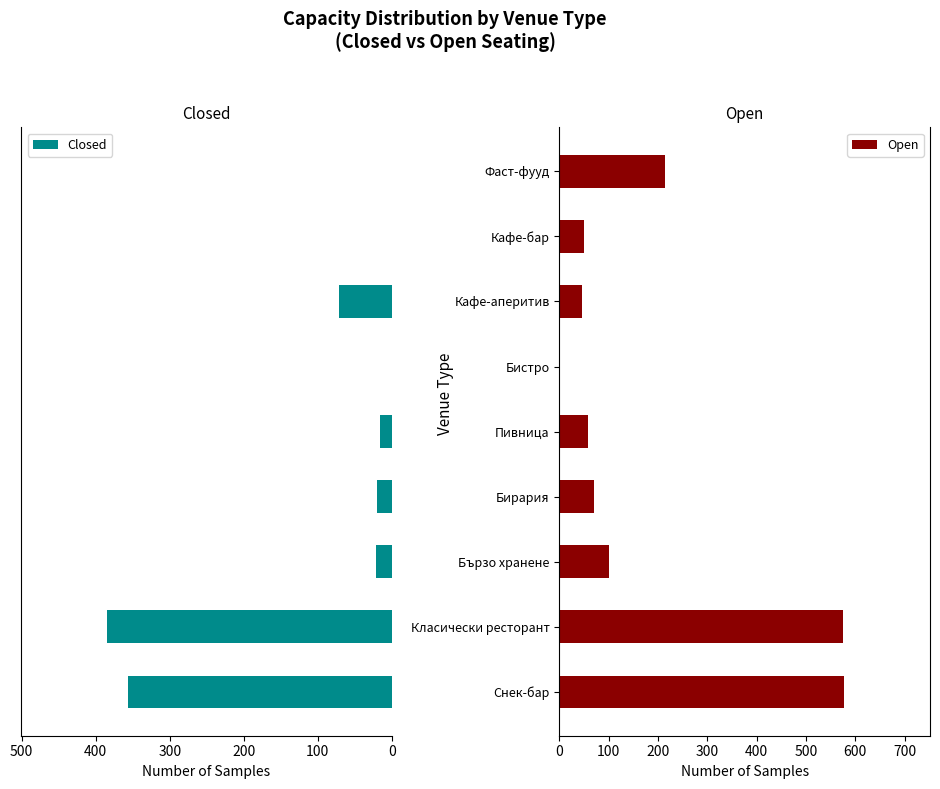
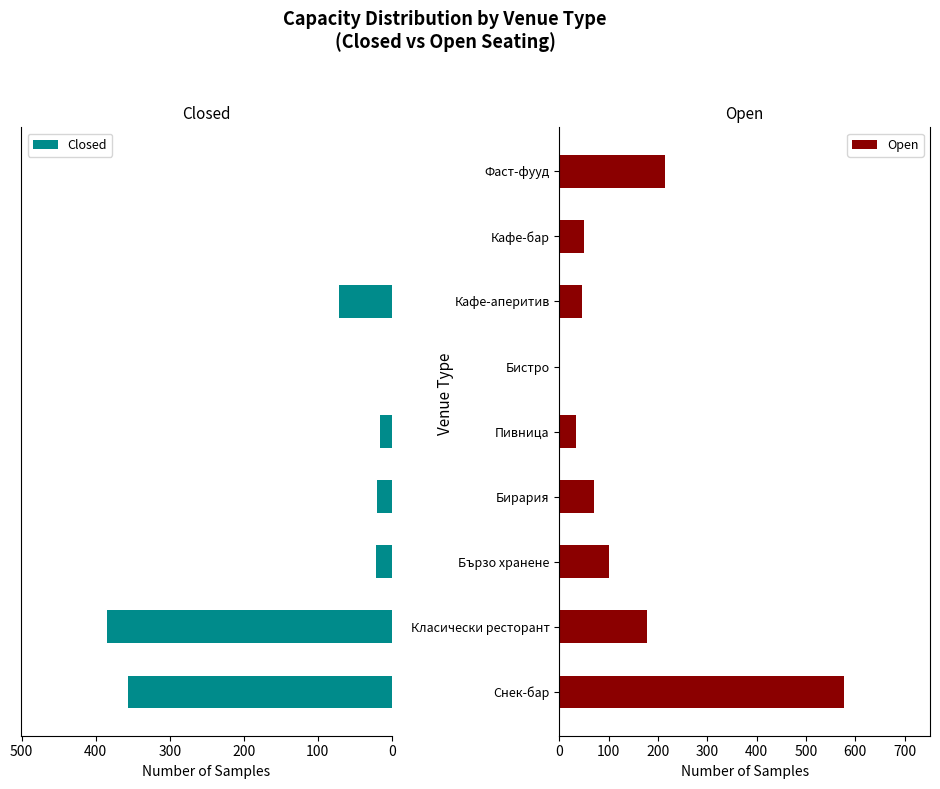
  {
    "Open": {
      "Фаст-фууд": 210,
      "Кафе-бар": 50,
      "Кафе-аперитив": 50,
      "Бистро": 0,
-     "Пивница": 60,
+     "Пивница": 30,
      "Бирария": 70,
      "Бързо хранене": 100,
-     "Класически ресторант": 580,
+     "Класически ресторант": 180,
      "Снек-бар": 580
    }
  }
